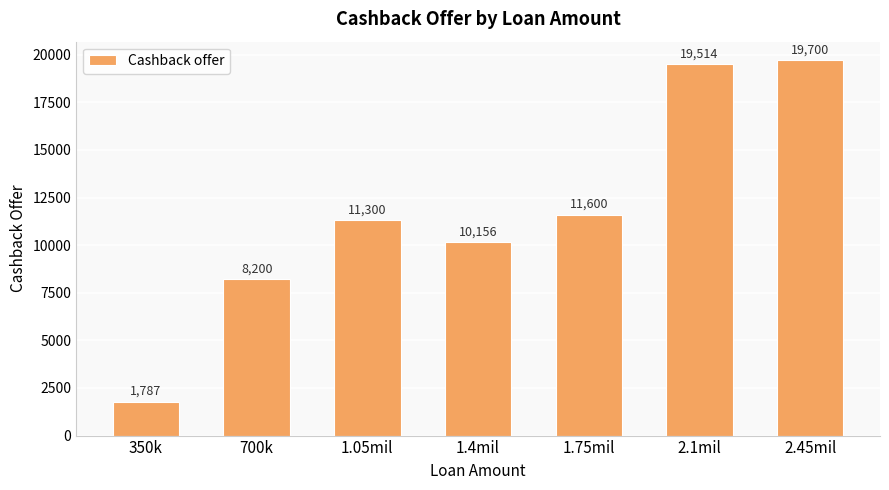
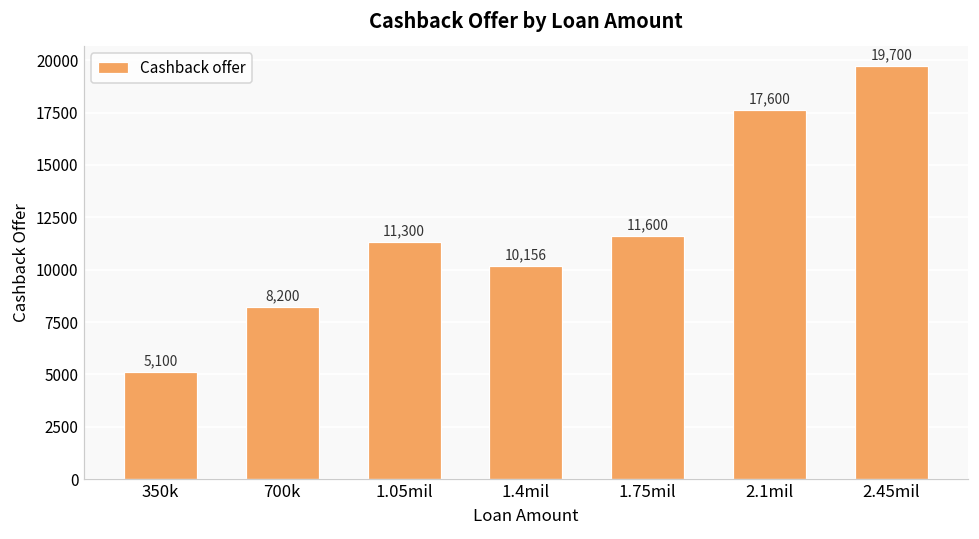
  {
-   "350k": "1,787",
+   "350k": "5,100",
    "700k": "8,200",
    "1.05mil": "11,300",
    "1.4mil": "10,156",
    "1.75mil": "11,600",
-   "2.1mil": "19,514",
+   "2.1mil": "17,600",
    "2.45mil": "19,700"
  }
